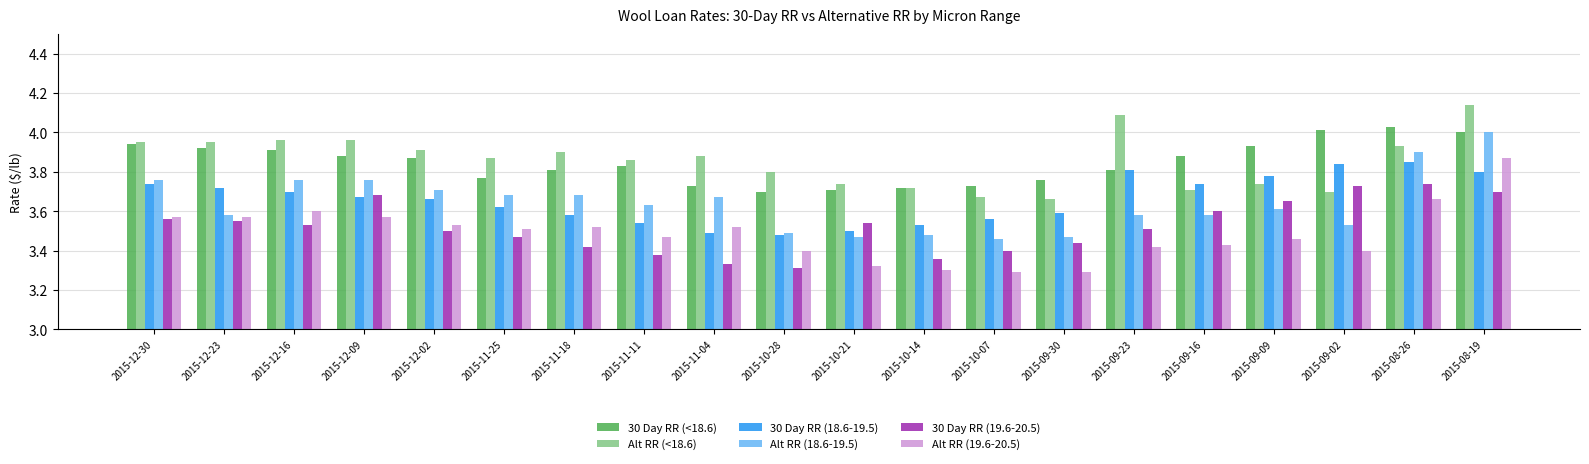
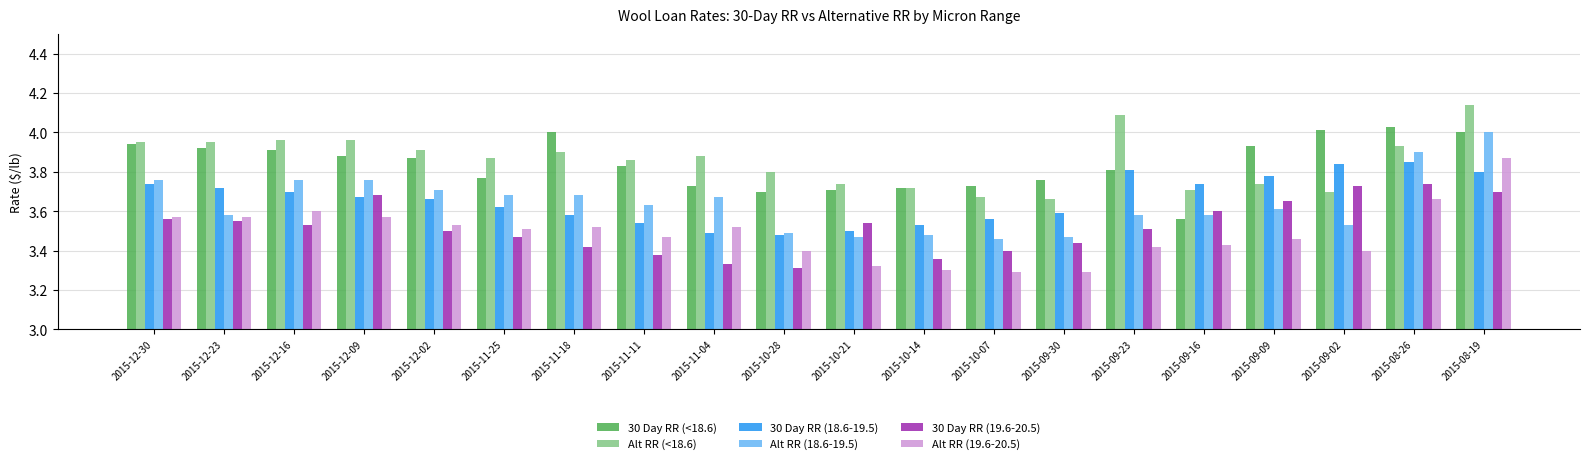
  {
    "30 Day RR (<18.6)": {
      "2015-12-30": 3.94,
      "2015-12-23": 3.92,
      "2015-12-16": 3.91,
      "2015-12-09": 3.88,
      "2015-12-02": 3.87,
      "2015-11-25": 3.77,
-     "2015-11-18": 3.81,
+     "2015-11-18": 4.00,
      "2015-11-11": 3.83,
      "2015-11-04": 3.73,
      "2015-10-28": 3.70,
      "2015-10-21": 3.71,
      "2015-10-14": 3.72,
      "2015-10-07": 3.73,
      "2015-09-30": 3.76,
      "2015-09-23": 3.81,
-     "2015-09-16": 3.88,
+     "2015-09-16": 3.56,
      "2015-09-09": 3.93,
      "2015-09-02": 4.01,
      "2015-08-26": 4.03,
      "2015-08-19": 4.00
    },
    "Alt RR (<18.6)": {
      "2015-12-30": 3.95,
      "2015-12-23": 3.95,
      "2015-12-16": 3.96,
      "2015-12-09": 3.96,
      "2015-12-02": 3.91,
      "2015-11-25": 3.87,
      "2015-11-18": 3.90,
      "2015-11-11": 3.86,
      "2015-11-04": 3.88,
      "2015-10-28": 3.80,
      "2015-10-21": 3.74,
      "2015-10-14": 3.72,
      "2015-10-07": 3.67,
      "2015-09-30": 3.66,
      "2015-09-23": 4.09,
      "2015-09-16": 3.71,
      "2015-09-09": 3.74,
      "2015-09-02": 3.70,
      "2015-08-26": 3.93,
      "2015-08-19": 4.14
    },
    "30 Day RR (18.6-19.5)": {
      "2015-12-30": 3.74,
      "2015-12-23": 3.72,
      "2015-12-16": 3.70,
      "2015-12-09": 3.67,
      "2015-12-02": 3.66,
      "2015-11-25": 3.62,
      "2015-11-18": 3.58,
      "2015-11-11": 3.54,
      "2015-11-04": 3.49,
      "2015-10-28": 3.48,
      "2015-10-21": 3.50,
      "2015-10-14": 3.53,
      "2015-10-07": 3.56,
      "2015-09-30": 3.59,
      "2015-09-23": 3.81,
      "2015-09-16": 3.74,
      "2015-09-09": 3.78,
      "2015-09-02": 3.84,
      "2015-08-26": 3.85,
      "2015-08-19": 3.80
    },
    "Alt RR (18.6-19.5)": {
      "2015-12-30": 3.76,
      "2015-12-23": 3.58,
      "2015-12-16": 3.76,
      "2015-12-09": 3.76,
      "2015-12-02": 3.71,
      "2015-11-25": 3.68,
      "2015-11-18": 3.68,
      "2015-11-11": 3.63,
      "2015-11-04": 3.67,
      "2015-10-28": 3.49,
      "2015-10-21": 3.47,
      "2015-10-14": 3.48,
      "2015-10-07": 3.46,
      "2015-09-30": 3.47,
      "2015-09-23": 3.58,
      "2015-09-16": 3.58,
      "2015-09-09": 3.61,
      "2015-09-02": 3.53,
      "2015-08-26": 3.90,
      "2015-08-19": 4.00
    },
    "30 Day RR (19.6-20.5)": {
      "2015-12-30": 3.56,
      "2015-12-23": 3.55,
      "2015-12-16": 3.53,
      "2015-12-09": 3.68,
      "2015-12-02": 3.50,
      "2015-11-25": 3.47,
      "2015-11-18": 3.42,
      "2015-11-11": 3.38,
      "2015-11-04": 3.33,
      "2015-10-28": 3.31,
      "2015-10-21": 3.54,
      "2015-10-14": 3.36,
      "2015-10-07": 3.40,
      "2015-09-30": 3.44,
      "2015-09-23": 3.51,
      "2015-09-16": 3.60,
      "2015-09-09": 3.65,
      "2015-09-02": 3.73,
      "2015-08-26": 3.74,
      "2015-08-19": 3.70
    },
    "Alt RR (19.6-20.5)": {
      "2015-12-30": 3.57,
      "2015-12-23": 3.57,
      "2015-12-16": 3.60,
      "2015-12-09": 3.57,
      "2015-12-02": 3.53,
      "2015-11-25": 3.51,
      "2015-11-18": 3.52,
      "2015-11-11": 3.47,
      "2015-11-04": 3.52,
      "2015-10-28": 3.40,
      "2015-10-21": 3.32,
      "2015-10-14": 3.30,
      "2015-10-07": 3.29,
      "2015-09-30": 3.29,
      "2015-09-23": 3.42,
      "2015-09-16": 3.43,
      "2015-09-09": 3.46,
      "2015-09-02": 3.40,
      "2015-08-26": 3.66,
      "2015-08-19": 3.87
    }
  }
